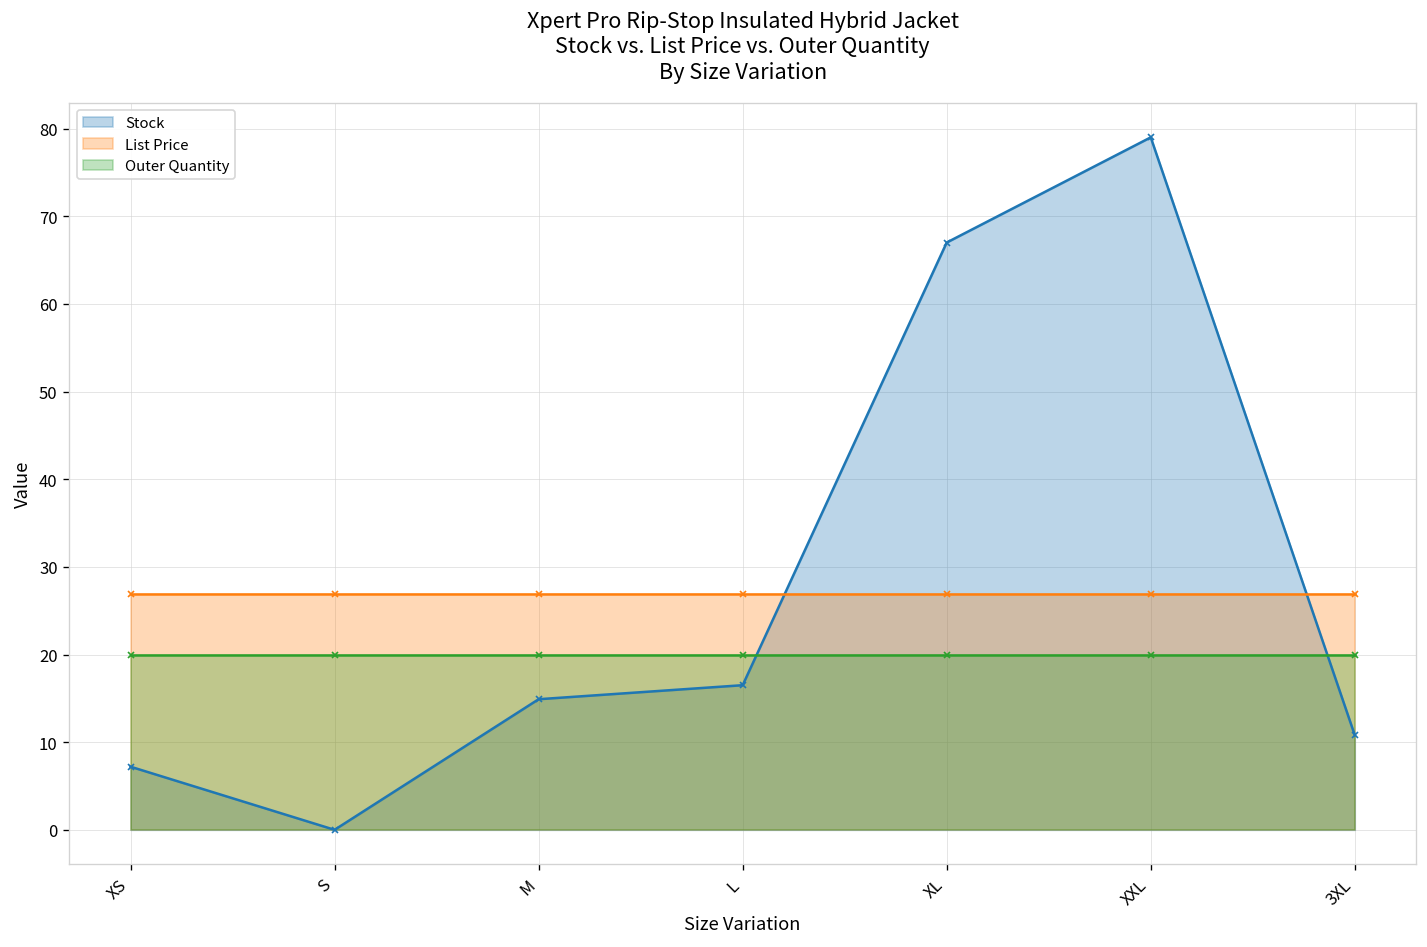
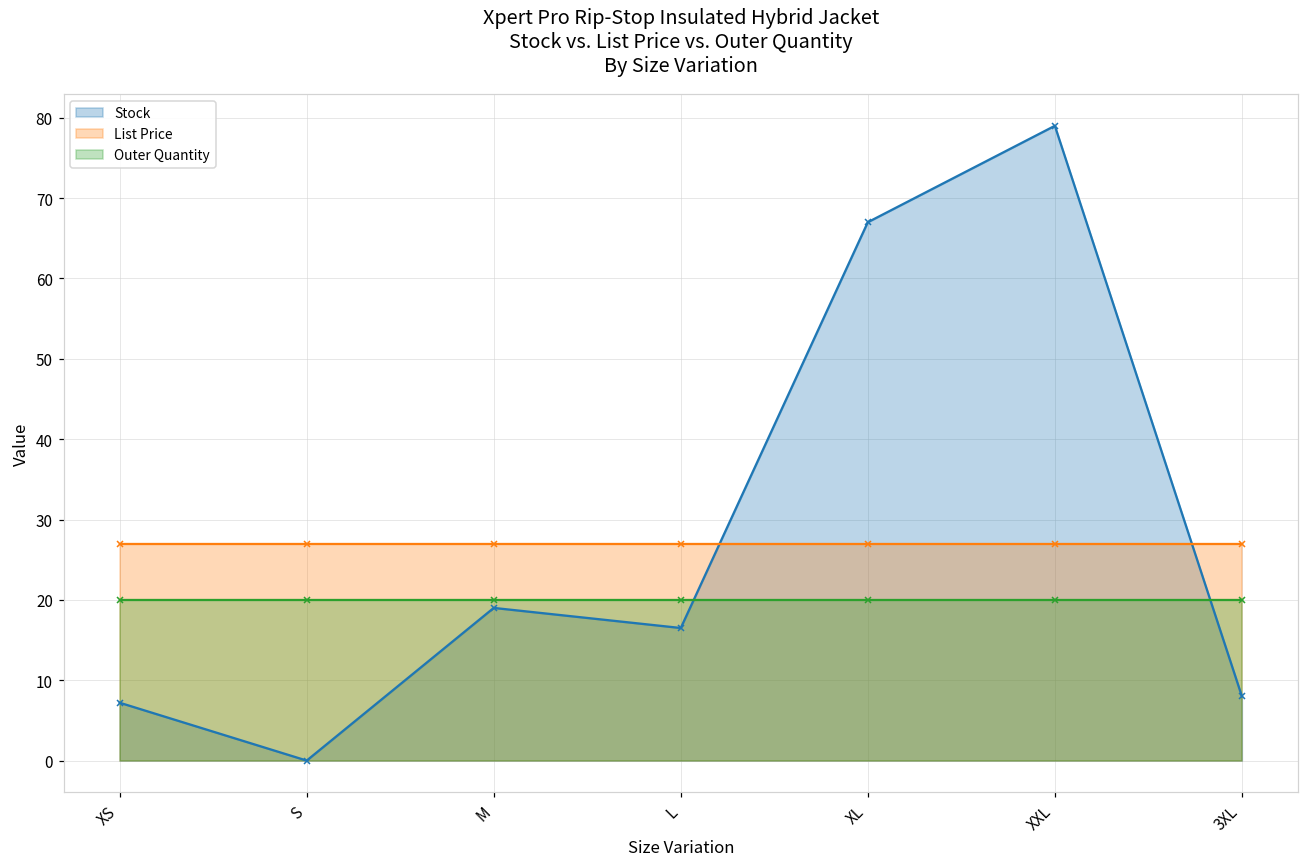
  {
    "Stock": {
      "XS": 7,
      "S": 0,
-     "M": 15,
+     "M": 19,
      "L": 17,
      "XL": 67,
      "XXL": 79,
-     "3XL": 11
+     "3XL": 8
    },
    "List Price": {
      "XS": 27,
      "S": 27,
      "M": 27,
      "L": 27,
      "XL": 27,
      "XXL": 27,
      "3XL": 27
    },
    "Outer Quantity": {
      "XS": 20,
      "S": 20,
      "M": 20,
      "L": 20,
      "XL": 20,
      "XXL": 20,
      "3XL": 20
    }
  }
